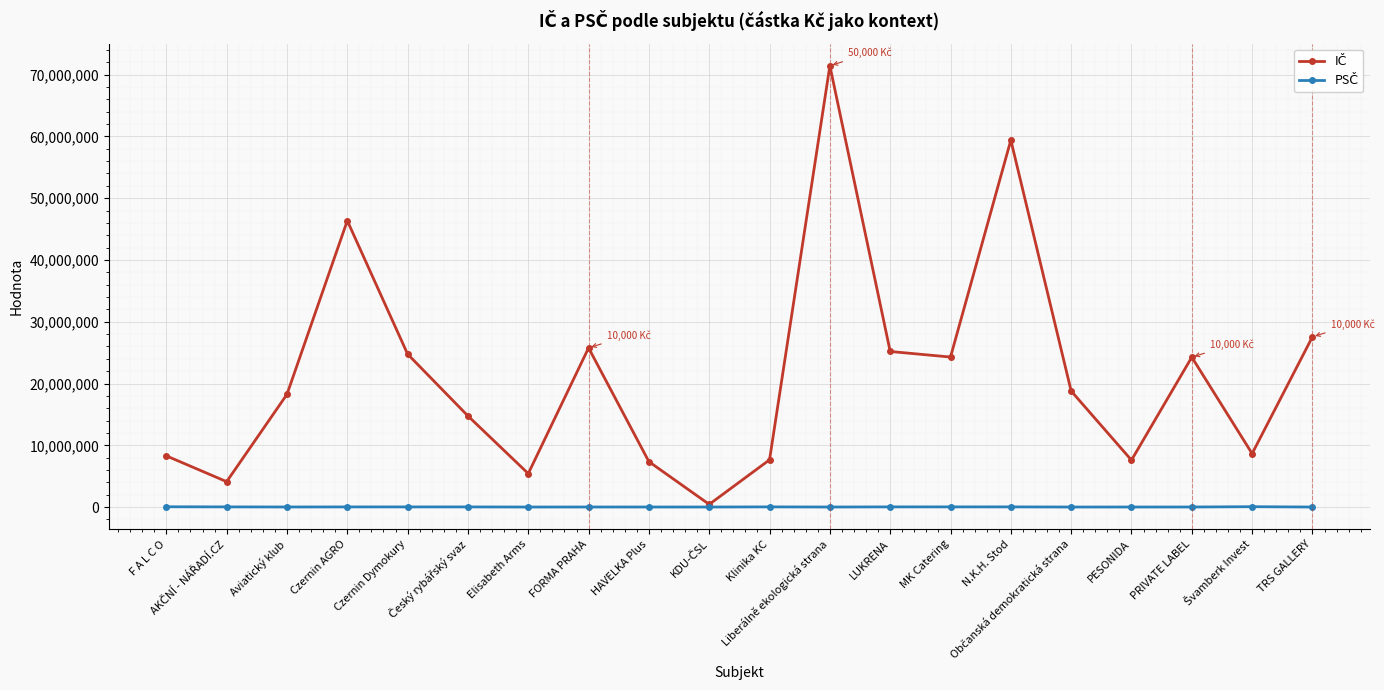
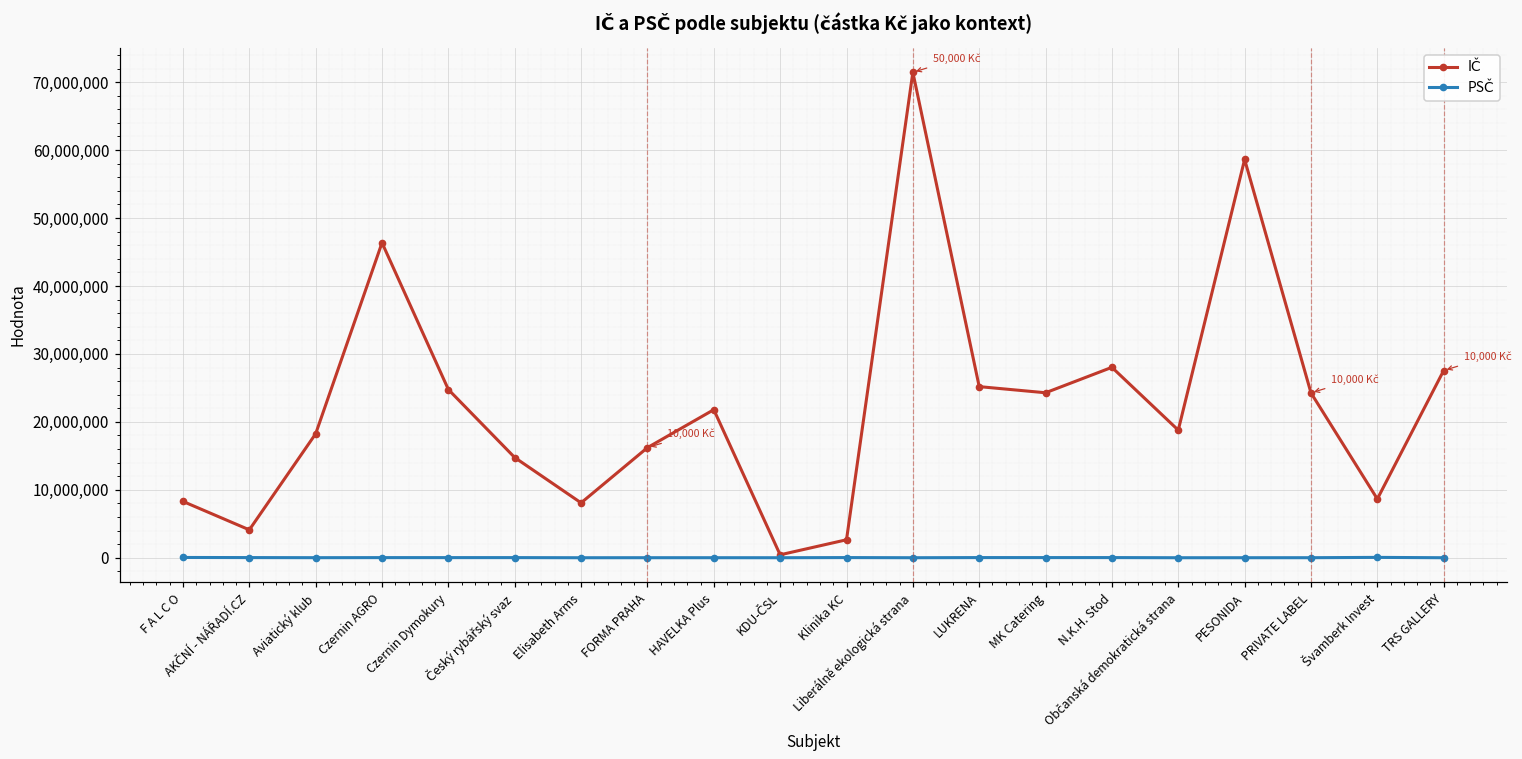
  {
    "IČ": {
      "F A L C O": "8,000,000",
      "AKČNÍ - NÁŘADÍ.CZ": "4,000,000",
      "Aviatický klub": "18,000,000",
      "Czernin AGRO": "46,000,000",
      "Czernin Dymokury": "25,000,000",
      "Český rybářský svaz": "15,000,000",
-     "Elisabeth Arms": "5,000,000",
-     "FORMA PRAHA": "26,000,000",
-     "HAVELKA Plus": "7,000,000",
+     "Elisabeth Arms": "8,000,000",
+     "FORMA PRAHA": "16,000,000",
+     "HAVELKA Plus": "22,000,000",
      "KDU-ČSL": "0",
-     "Klinika KC": "8,000,000",
+     "Klinika KC": "3,000,000",
      "LUKRENA": "25,000,000",
      "MK Catering": "24,000,000",
-     "N.K.H. Stod": "59,000,000",
+     "N.K.H. Stod": "28,000,000",
      "Občanská demokratická strana": "19,000,000",
-     "PESONIDA": "8,000,000",
+     "PESONIDA": "59,000,000",
      "Švamberk Invest": "9,000,000"
    },
    "PSČ": {
      "F A L C O": "0",
      "AKČNÍ - NÁŘADÍ.CZ": "0",
      "Aviatický klub": "0",
      "Czernin AGRO": "0",
      "Czernin Dymokury": "0",
      "Český rybářský svaz": "0",
      "Elisabeth Arms": "0",
      "FORMA PRAHA": "0",
      "HAVELKA Plus": "0",
      "KDU-ČSL": "0",
      "Klinika KC": "0",
      "Liberálně ekologická strana": "0",
      "LUKRENA": "0",
      "MK Catering": "0",
      "N.K.H. Stod": "0",
      "Občanská demokratická strana": "0",
      "PESONIDA": "0",
      "PRIVATE LABEL": "0",
      "Švamberk Invest": "0",
      "TRS GALLERY": "0"
    }
  }
